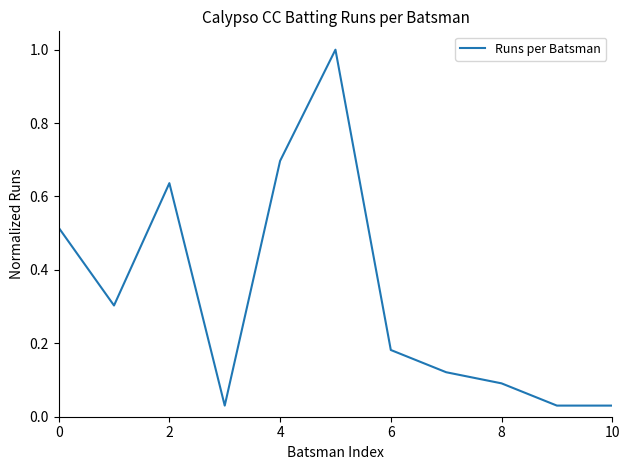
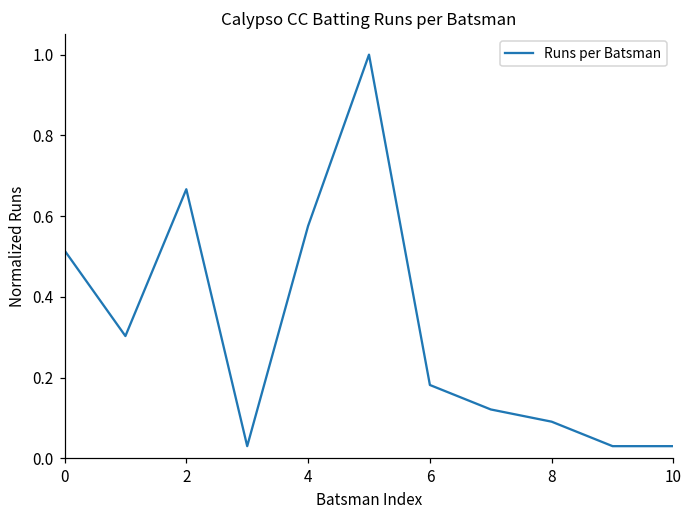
  {
    "0": 0.52,
-   "2": 0.64,
-   "4": 0.70,
+   "2": 0.67,
+   "4": 0.58,
    "6": 0.18,
    "8": 0.09,
    "10": 0.03
  }
